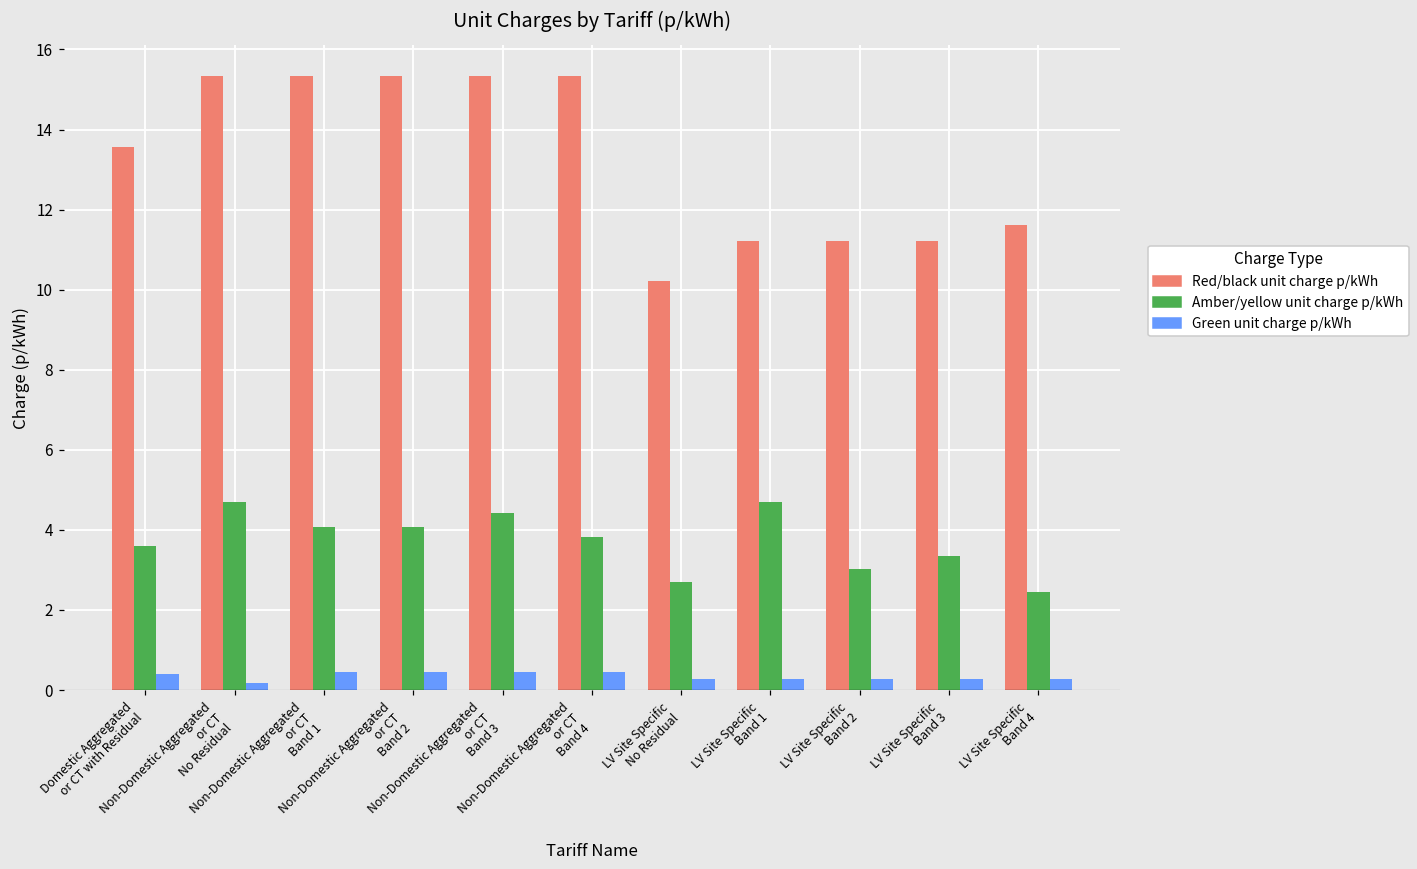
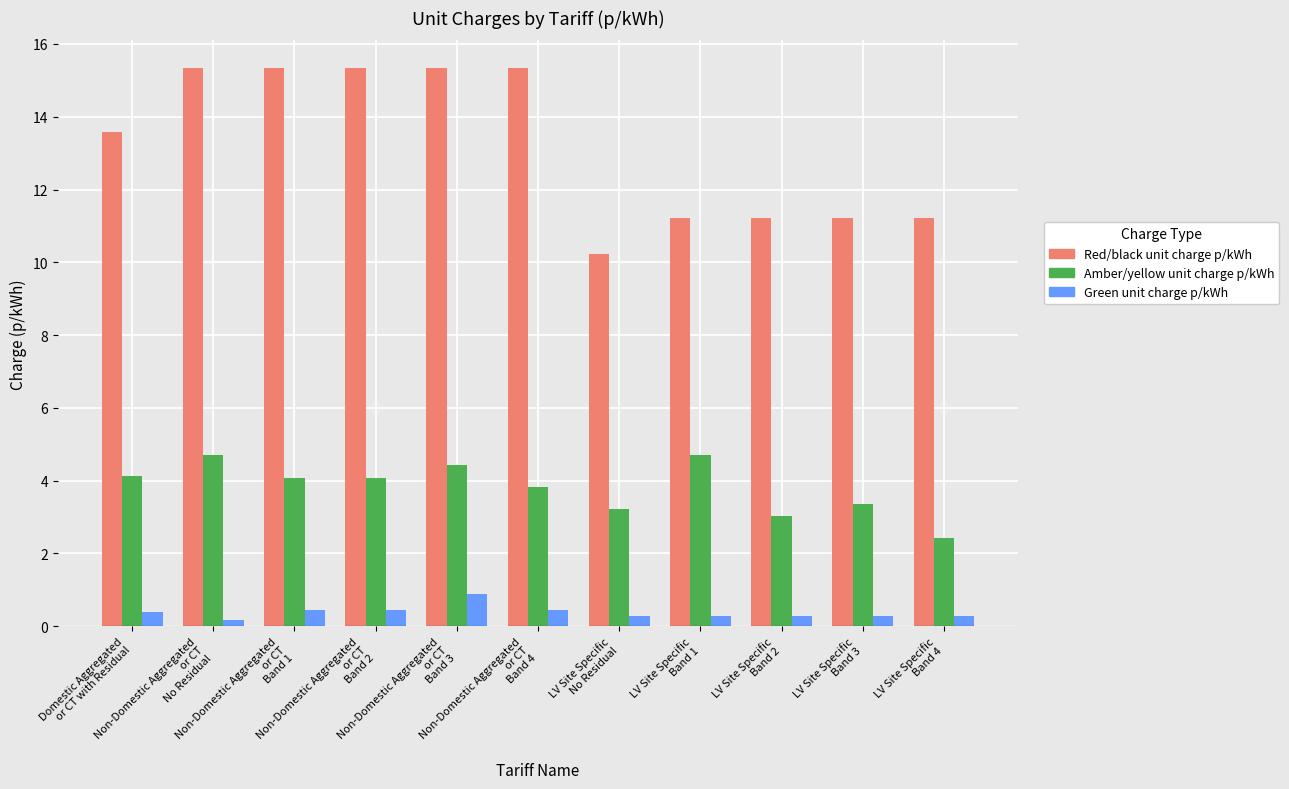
  {
    "Red/black unit charge p/kWh": {
      "Domestic Aggregated or CT with Residual": 13.6,
      "Non-Domestic Aggregated or CT No Residual": 15.3,
      "Non-Domestic Aggregated or CT Band 1": 15.3,
      "Non-Domestic Aggregated or CT Band 2": 15.3,
      "Non-Domestic Aggregated or CT Band 3": 15.3,
      "Non-Domestic Aggregated or CT Band 4": 15.3,
      "LV Site Specific No Residual": 10.2,
      "LV Site Specific Band 1": 11.2,
      "LV Site Specific Band 2": 11.2,
      "LV Site Specific Band 3": 11.2,
-     "LV Site Specific Band 4": 11.6
+     "LV Site Specific Band 4": 11.2
    },
    "Amber/yellow unit charge p/kWh": {
-     "Domestic Aggregated or CT with Residual": 3.6,
+     "Domestic Aggregated or CT with Residual": 4.1,
      "Non-Domestic Aggregated or CT No Residual": 4.7,
      "Non-Domestic Aggregated or CT Band 1": 4.1,
      "Non-Domestic Aggregated or CT Band 2": 4.1,
      "Non-Domestic Aggregated or CT Band 3": 4.4,
      "Non-Domestic Aggregated or CT Band 4": 3.8,
-     "LV Site Specific No Residual": 2.7,
+     "LV Site Specific No Residual": 3.2,
      "LV Site Specific Band 1": 4.7,
      "LV Site Specific Band 2": 3.0,
      "LV Site Specific Band 3": 3.4,
      "LV Site Specific Band 4": 2.4
    },
    "Green unit charge p/kWh": {
      "Domestic Aggregated or CT with Residual": 0.4,
      "Non-Domestic Aggregated or CT No Residual": 0.2,
      "Non-Domestic Aggregated or CT Band 1": 0.5,
      "Non-Domestic Aggregated or CT Band 2": 0.5,
-     "Non-Domestic Aggregated or CT Band 3": 0.5,
+     "Non-Domestic Aggregated or CT Band 3": 0.9,
      "Non-Domestic Aggregated or CT Band 4": 0.5,
      "LV Site Specific No Residual": 0.3,
      "LV Site Specific Band 1": 0.3,
      "LV Site Specific Band 2": 0.3,
      "LV Site Specific Band 3": 0.3,
      "LV Site Specific Band 4": 0.3
    }
  }
